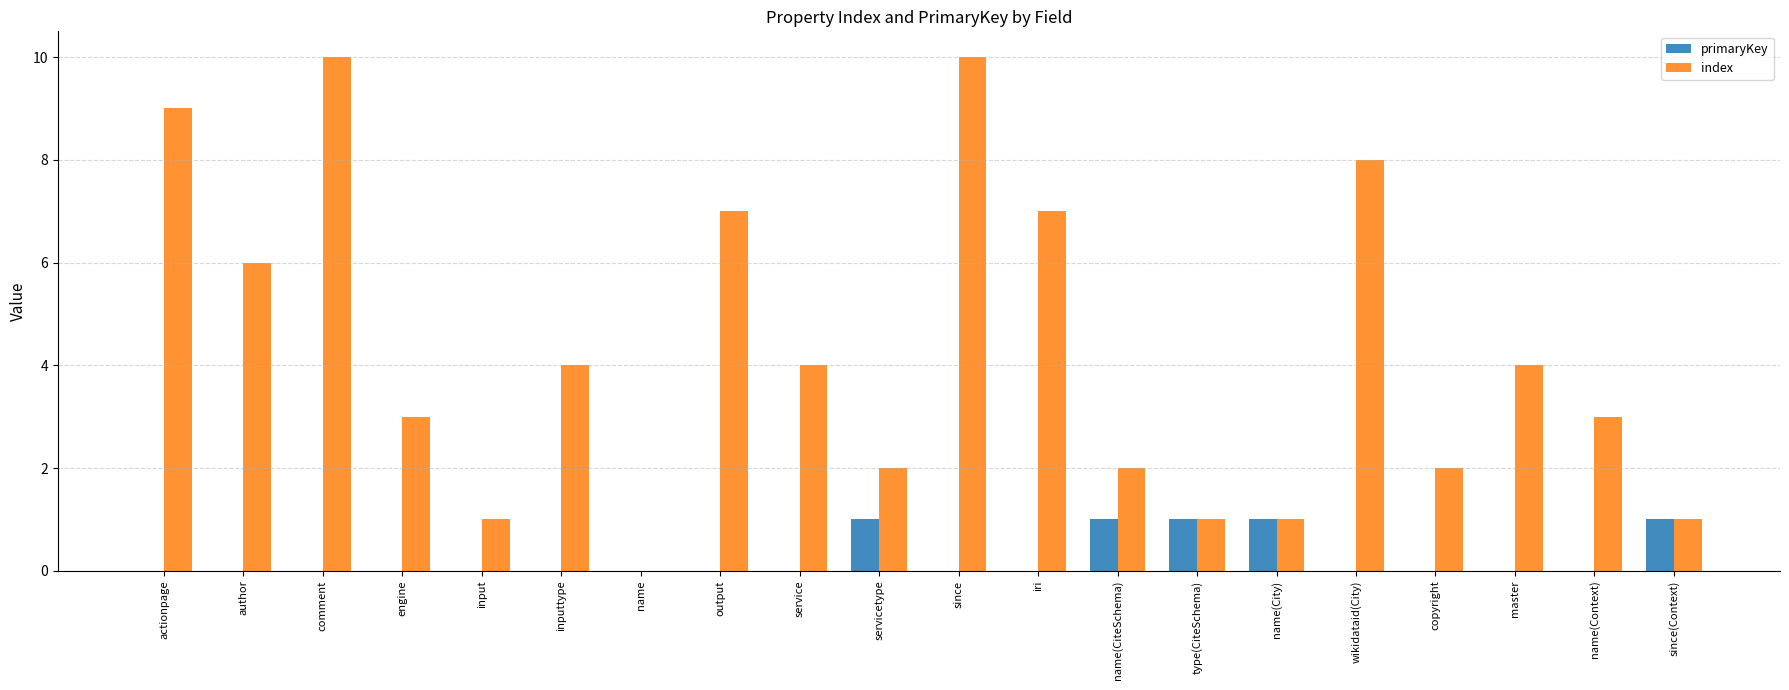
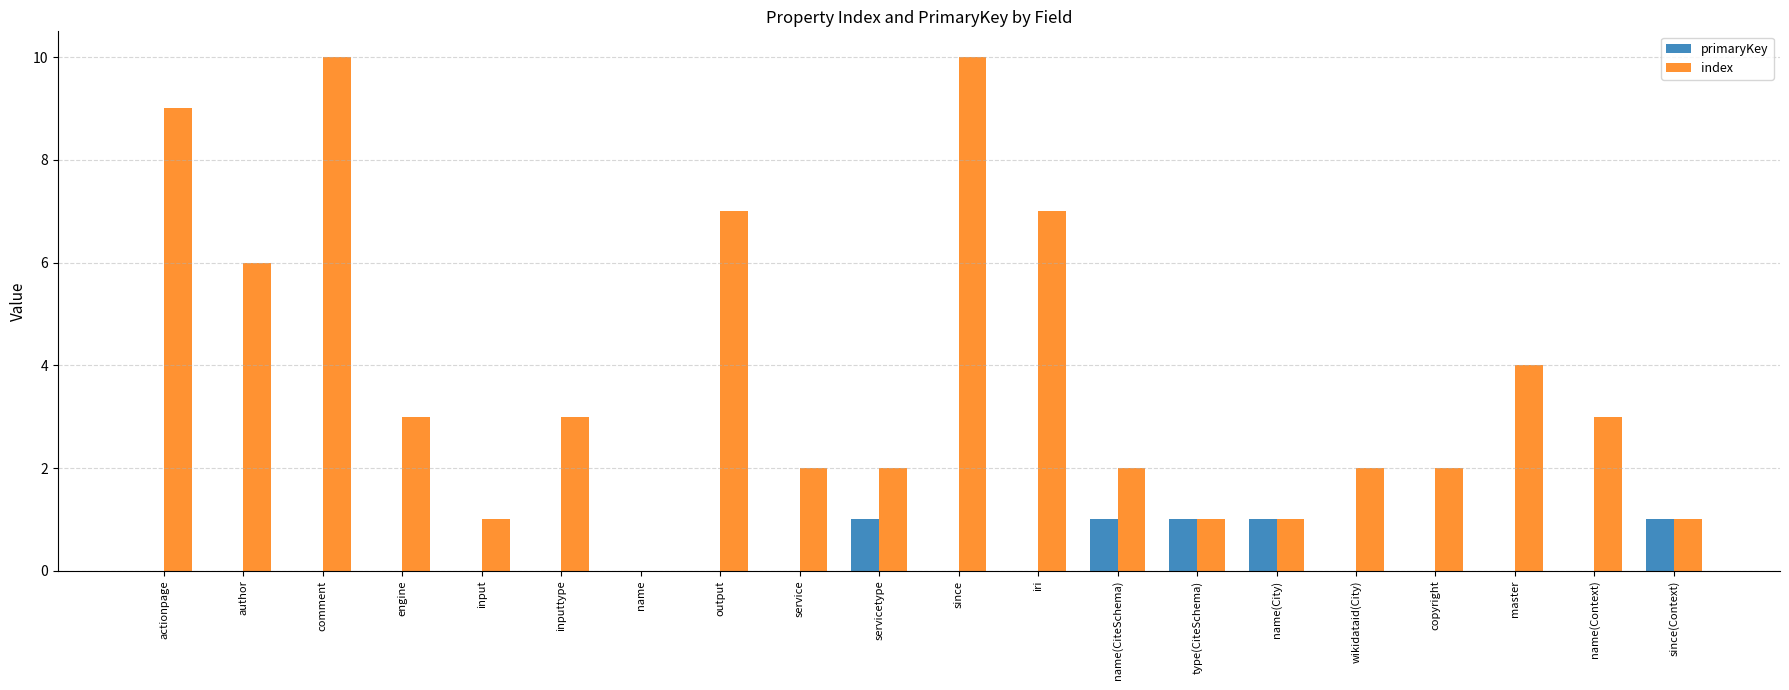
  {
    "primaryKey": {
      "actionpage": 0,
      "author": 0,
      "comment": 0,
      "engine": 0,
      "input": 0,
      "inputtype": 0,
      "name": 0,
      "output": 0,
      "service": 0,
      "servicetype": 1,
      "since": 0,
      "iri": 0,
      "name(CiteSchema)": 1,
      "type(CiteSchema)": 1,
      "name(City)": 1,
      "wikidataid(City)": 0,
      "copyright": 0,
      "master": 0,
      "name(Context)": 0,
      "since(Context)": 1
    },
    "index": {
      "actionpage": 9,
      "author": 6,
      "comment": 10,
      "engine": 3,
      "input": 1,
-     "inputtype": 4,
+     "inputtype": 3,
      "name": 0,
      "output": 7,
-     "service": 4,
+     "service": 2,
      "servicetype": 2,
      "since": 10,
      "iri": 7,
      "name(CiteSchema)": 2,
      "type(CiteSchema)": 1,
      "name(City)": 1,
-     "wikidataid(City)": 8,
+     "wikidataid(City)": 2,
      "copyright": 2,
      "master": 4,
      "name(Context)": 3,
      "since(Context)": 1
    }
  }
